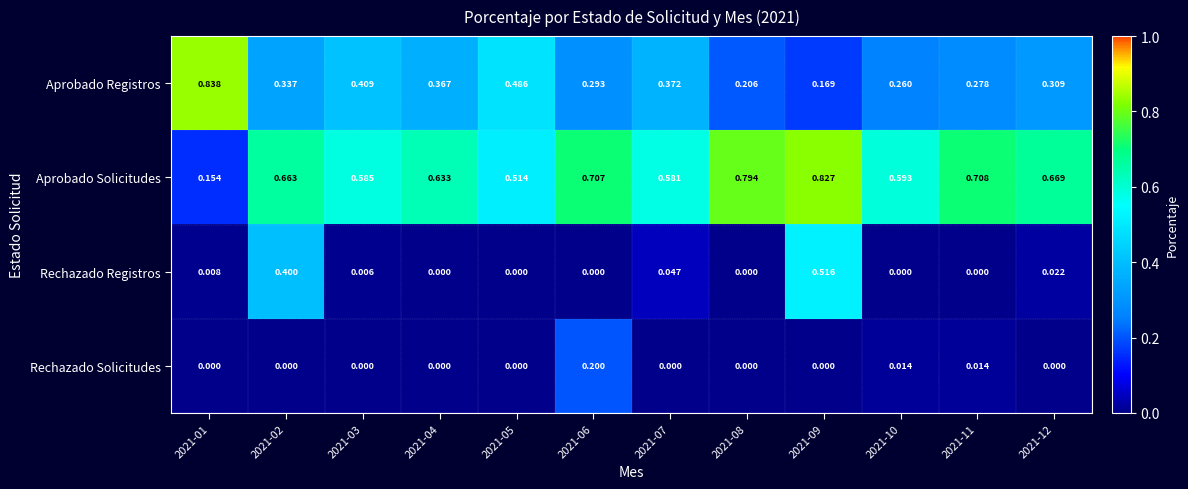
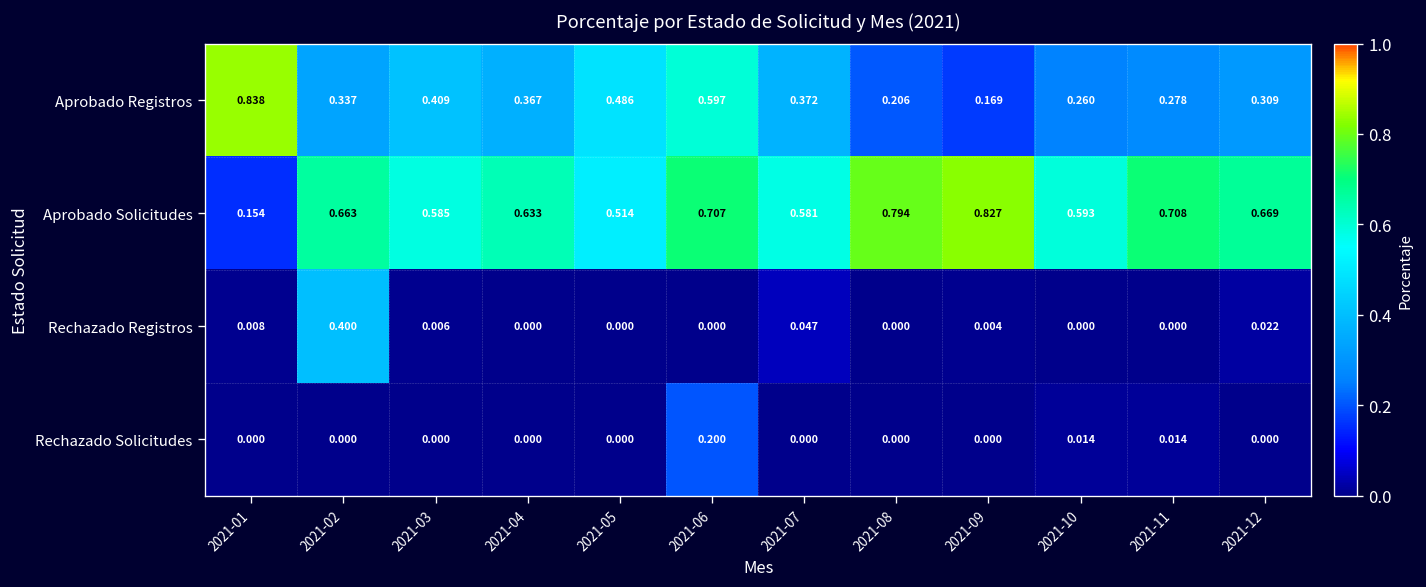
  {
    "Aprobado Registros": {
      "2021-01": 0.838,
      "2021-02": 0.337,
      "2021-03": 0.409,
      "2021-04": 0.367,
      "2021-05": 0.486,
-     "2021-06": 0.293,
+     "2021-06": 0.597,
      "2021-07": 0.372,
      "2021-08": 0.206,
      "2021-09": 0.169,
      "2021-10": 0.260,
      "2021-11": 0.278,
      "2021-12": 0.309
    },
    "Aprobado Solicitudes": {
      "2021-01": 0.154,
      "2021-02": 0.663,
      "2021-03": 0.585,
      "2021-04": 0.633,
      "2021-05": 0.514,
      "2021-06": 0.707,
      "2021-07": 0.581,
      "2021-08": 0.794,
      "2021-09": 0.827,
      "2021-10": 0.593,
      "2021-11": 0.708,
      "2021-12": 0.669
    },
    "Rechazado Registros": {
      "2021-01": 0.008,
      "2021-02": 0.400,
      "2021-03": 0.006,
      "2021-04": 0.000,
      "2021-05": 0.000,
      "2021-06": 0.000,
      "2021-07": 0.047,
      "2021-08": 0.000,
-     "2021-09": 0.516,
+     "2021-09": 0.004,
      "2021-10": 0.000,
      "2021-11": 0.000,
      "2021-12": 0.022
    },
    "Rechazado Solicitudes": {
      "2021-01": 0.000,
      "2021-02": 0.000,
      "2021-03": 0.000,
      "2021-04": 0.000,
      "2021-05": 0.000,
      "2021-06": 0.200,
      "2021-07": 0.000,
      "2021-08": 0.000,
      "2021-09": 0.000,
      "2021-10": 0.014,
      "2021-11": 0.014,
      "2021-12": 0.000
    }
  }
